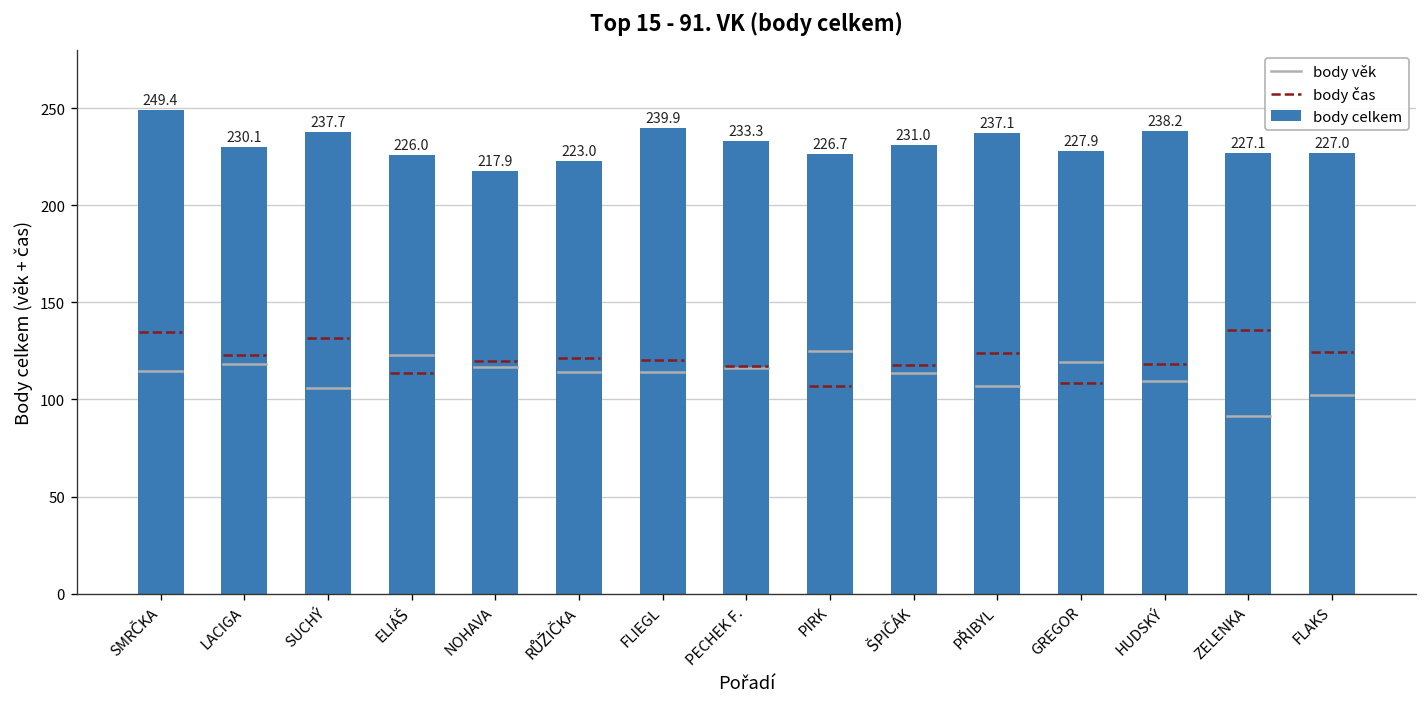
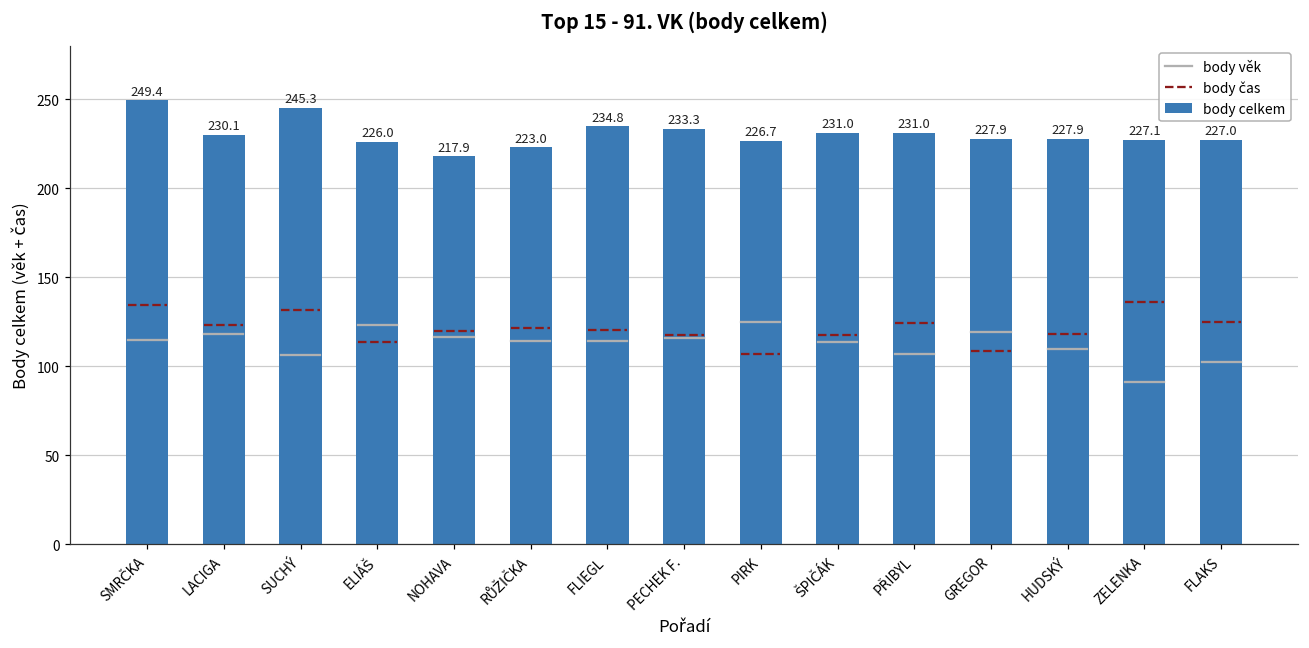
  {
    "body celkem": {
      "SMRČKA": 249.4,
      "LACIGA": 230.1,
-     "SUCHÝ": 237.7,
+     "SUCHÝ": 245.3,
      "ELIÁŠ": 226.0,
      "NOHAVA": 217.9,
      "RŮŽIČKA": 223.0,
-     "FLIEGL": 239.9,
+     "FLIEGL": 234.8,
      "PECHEK F.": 233.3,
      "PIRK": 226.7,
      "ŠPIČÁK": 231.0,
-     "PŘIBYL": 237.1,
+     "PŘIBYL": 231.0,
      "GREGOR": 227.9,
-     "HUDSKÝ": 238.2,
+     "HUDSKÝ": 227.9,
      "ZELENKA": 227.1,
      "FLAKS": 227.0
    }
  }
